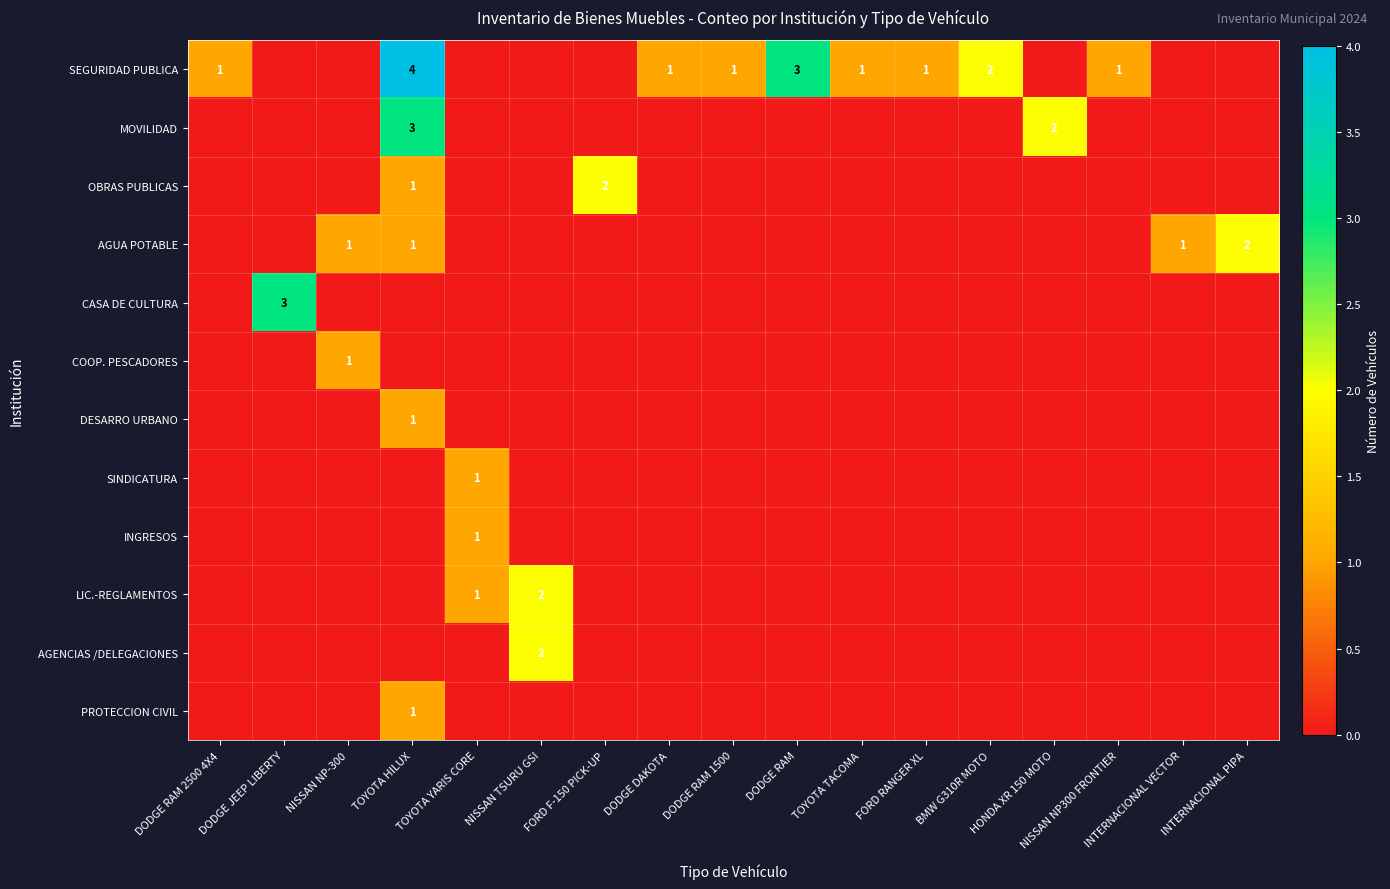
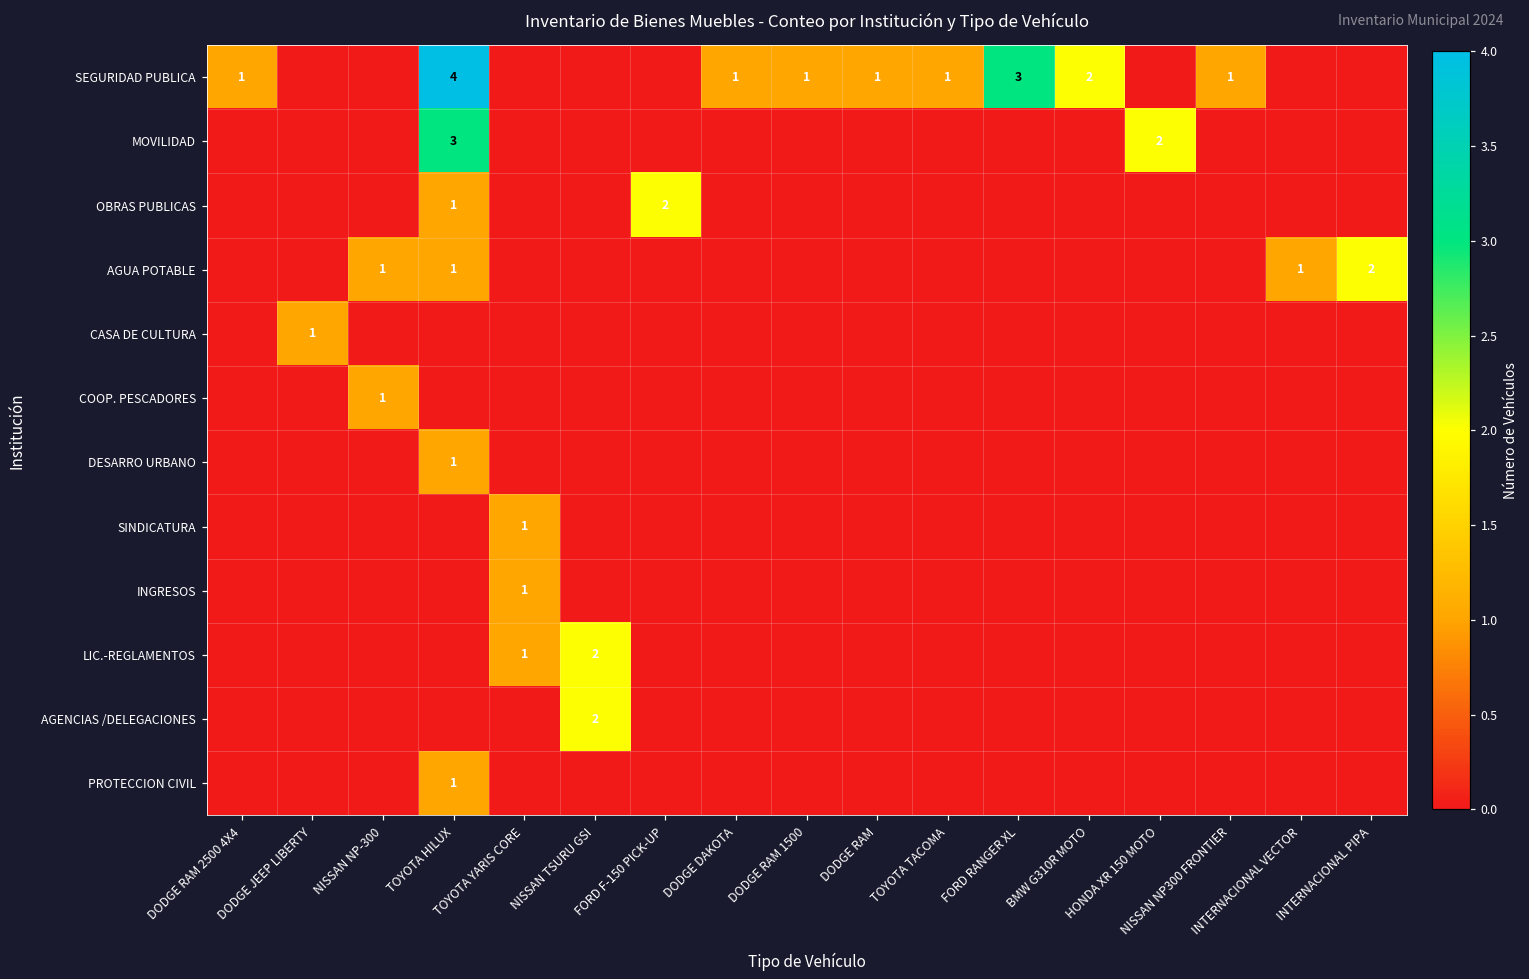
  {
    "SEGURIDAD PUBLICA": {
      "DODGE RAM 2500 4X4": 1,
      "TOYOTA HILUX": 4,
      "DODGE DAKOTA": 1,
      "DODGE RAM 1500": 1,
-     "DODGE RAM": 3,
+     "DODGE RAM": 1,
      "TOYOTA TACOMA": 1,
-     "FORD RANGER XL": 1,
+     "FORD RANGER XL": 3,
      "BMW G310R MOTO": 2,
      "NISSAN NP300 FRONTIER": 1
    },
    "MOVILIDAD": {
      "TOYOTA HILUX": 3,
      "HONDA XR 150 MOTO": 2
    },
    "OBRAS PUBLICAS": {
      "TOYOTA HILUX": 1,
      "FORD F-150 PICK-UP": 2
    },
    "AGUA POTABLE": {
      "NISSAN NP-300": 1,
      "TOYOTA HILUX": 1,
      "INTERNACIONAL VECTOR": 1,
      "INTERNACIONAL PIPA": 2
    },
    "CASA DE CULTURA": {
-     "DODGE JEEP LIBERTY": 3
+     "DODGE JEEP LIBERTY": 1
    },
    "COOP. PESCADORES": {
      "NISSAN NP-300": 1
    },
    "DESARRO URBANO": {
      "TOYOTA HILUX": 1
    },
    "SINDICATURA": {
      "TOYOTA YARIS CORE": 1
    },
    "INGRESOS": {
      "TOYOTA YARIS CORE": 1
    },
    "LIC.-REGLAMENTOS": {
      "TOYOTA YARIS CORE": 1,
      "NISSAN TSURU GSI": 2
    },
    "AGENCIAS /DELEGACIONES": {
      "NISSAN TSURU GSI": 2
    },
    "PROTECCION CIVIL": {
      "TOYOTA HILUX": 1
    }
  }
